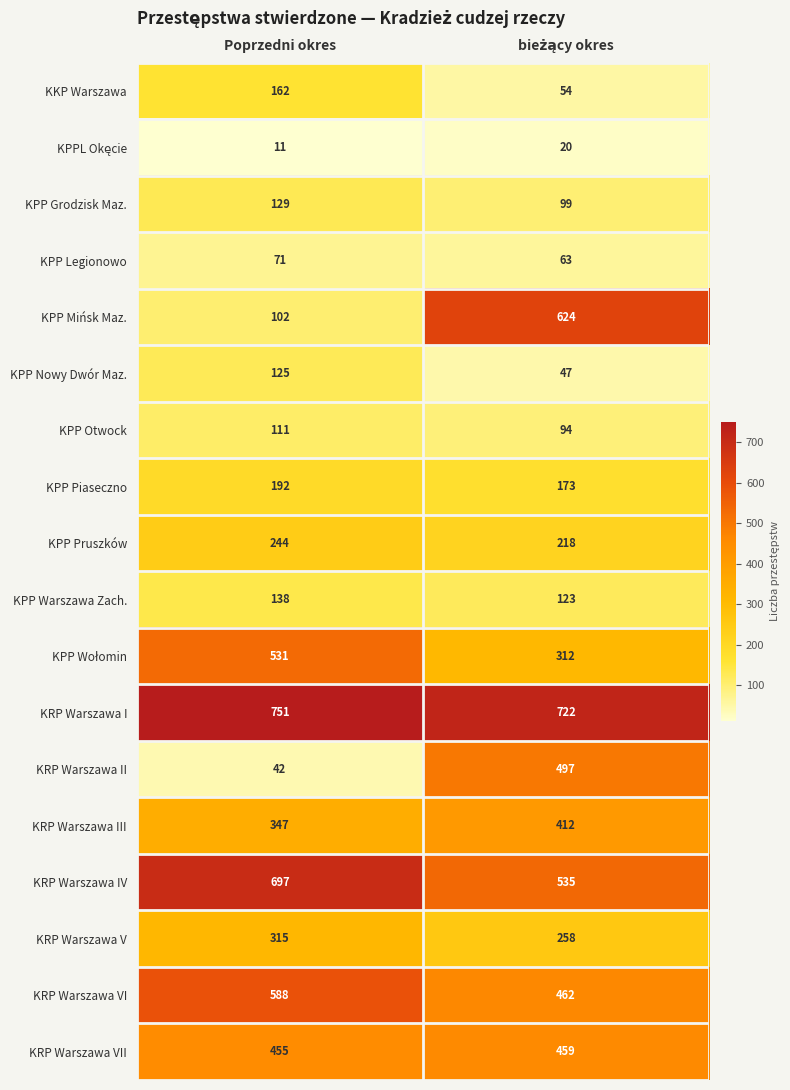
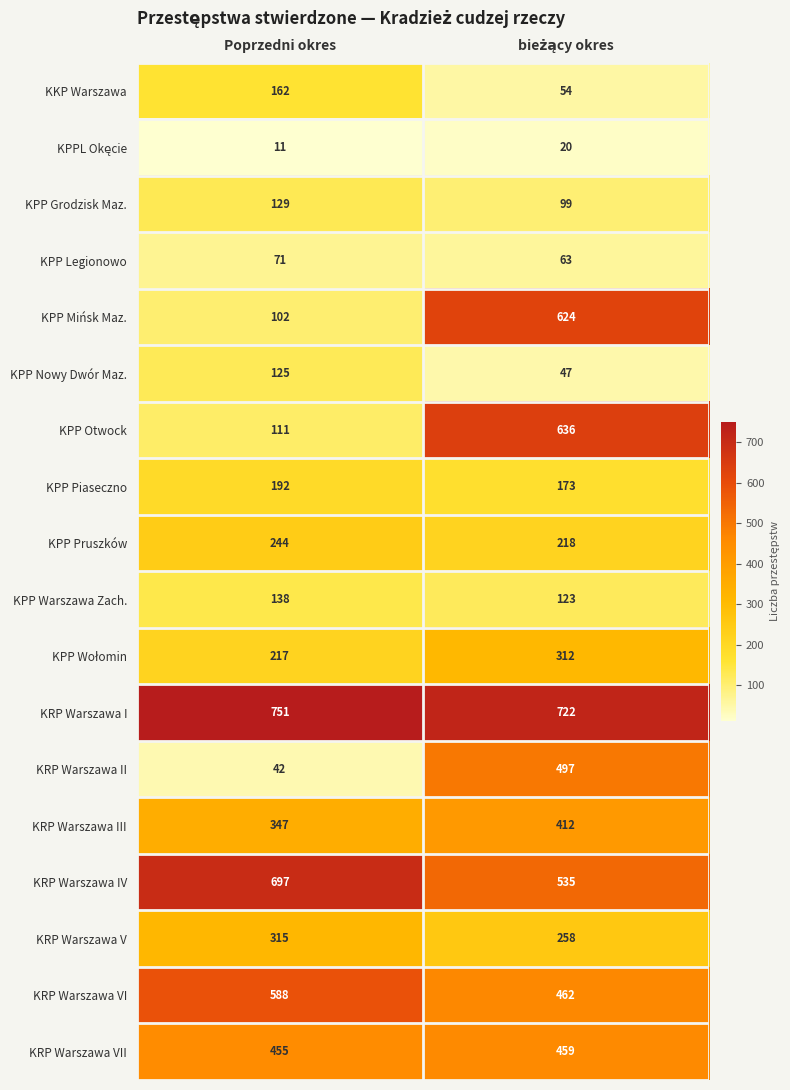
  {
    "KKP Warszawa": {
      "Poprzedni okres": 162,
      "bieżący okres": 54
    },
    "KPPL Okęcie": {
      "Poprzedni okres": 11,
      "bieżący okres": 20
    },
    "KPP Grodzisk Maz.": {
      "Poprzedni okres": 129,
      "bieżący okres": 99
    },
    "KPP Legionowo": {
      "Poprzedni okres": 71,
      "bieżący okres": 63
    },
    "KPP Mińsk Maz.": {
      "Poprzedni okres": 102,
      "bieżący okres": 624
    },
    "KPP Nowy Dwór Maz.": {
      "Poprzedni okres": 125,
      "bieżący okres": 47
    },
    "KPP Otwock": {
      "Poprzedni okres": 111,
-     "bieżący okres": 94
+     "bieżący okres": 636
    },
    "KPP Piaseczno": {
      "Poprzedni okres": 192,
      "bieżący okres": 173
    },
    "KPP Pruszków": {
      "Poprzedni okres": 244,
      "bieżący okres": 218
    },
    "KPP Warszawa Zach.": {
      "Poprzedni okres": 138,
      "bieżący okres": 123
    },
    "KPP Wołomin": {
-     "Poprzedni okres": 531,
+     "Poprzedni okres": 217,
      "bieżący okres": 312
    },
    "KRP Warszawa I": {
      "Poprzedni okres": 751,
      "bieżący okres": 722
    },
    "KRP Warszawa II": {
      "Poprzedni okres": 42,
      "bieżący okres": 497
    },
    "KRP Warszawa III": {
      "Poprzedni okres": 347,
      "bieżący okres": 412
    },
    "KRP Warszawa IV": {
      "Poprzedni okres": 697,
      "bieżący okres": 535
    },
    "KRP Warszawa V": {
      "Poprzedni okres": 315,
      "bieżący okres": 258
    },
    "KRP Warszawa VI": {
      "Poprzedni okres": 588,
      "bieżący okres": 462
    },
    "KRP Warszawa VII": {
      "Poprzedni okres": 455,
      "bieżący okres": 459
    }
  }
